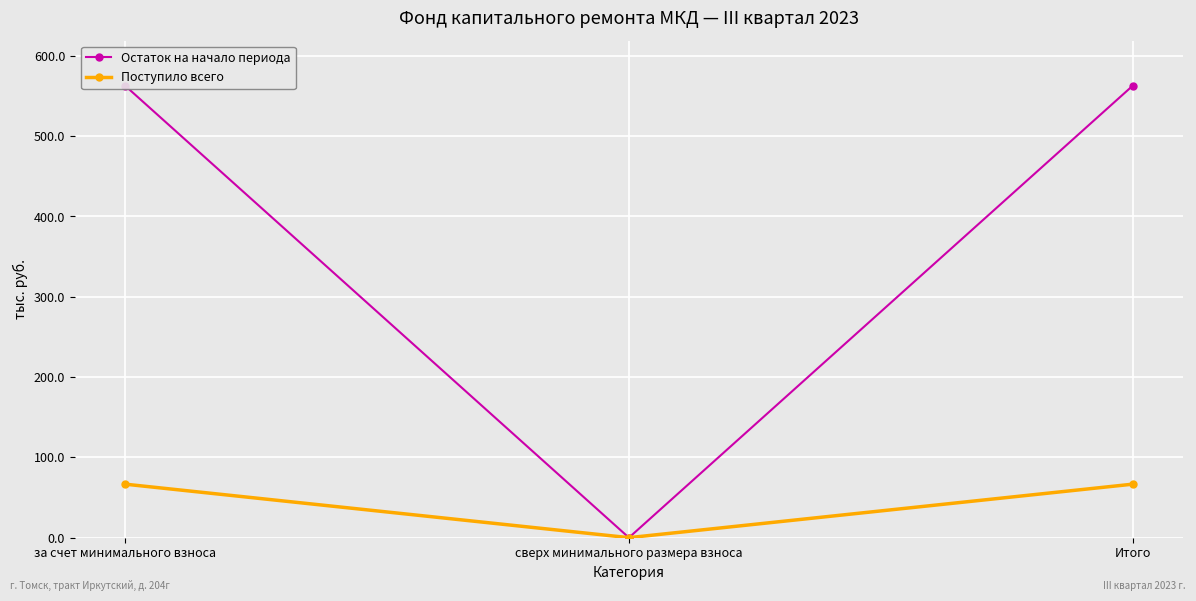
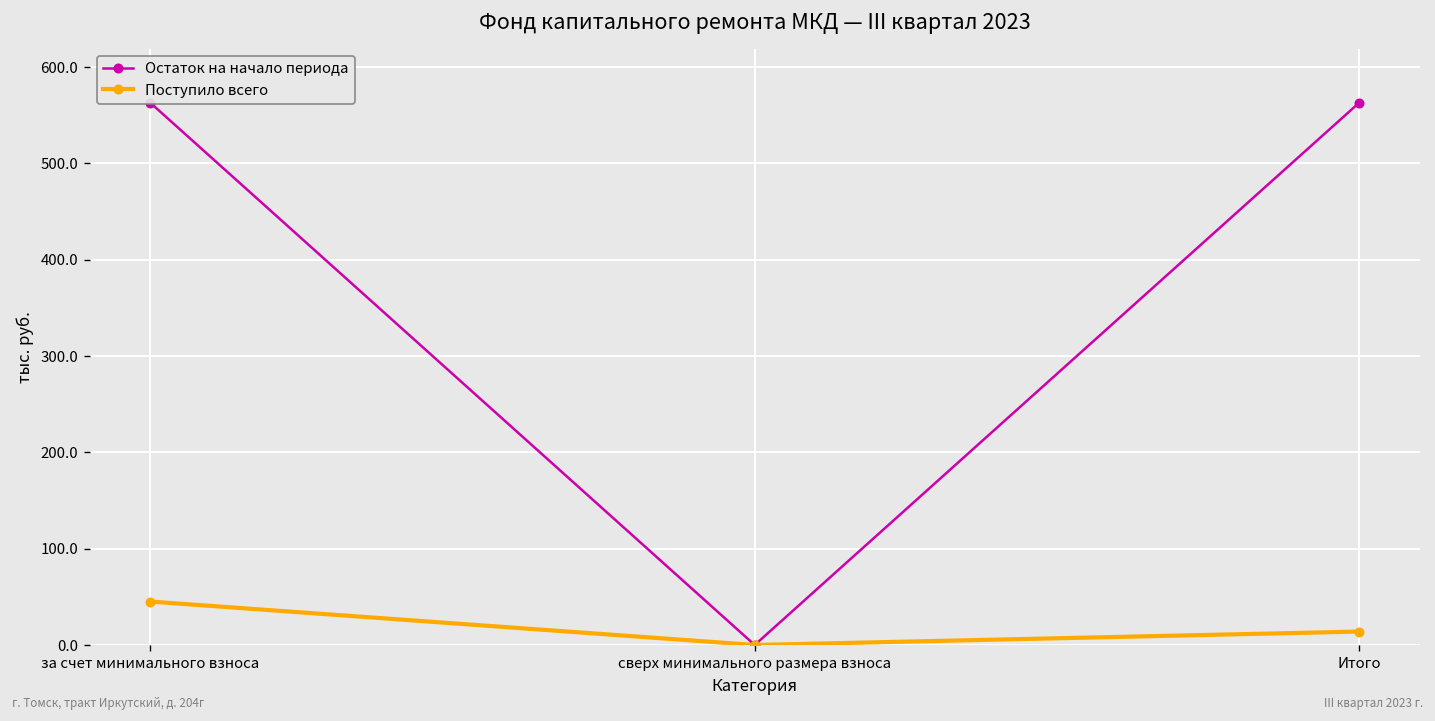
  {
    "Остаток на начало периода": {
      "Итого": 560
    },
    "Поступило всего": {
-     "за счет минимального взноса": 70,
-     "Итого": 70
+     "за счет минимального взноса": 50,
+     "Итого": 10
    }
  }
